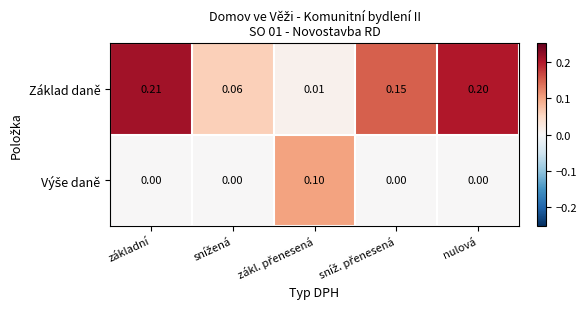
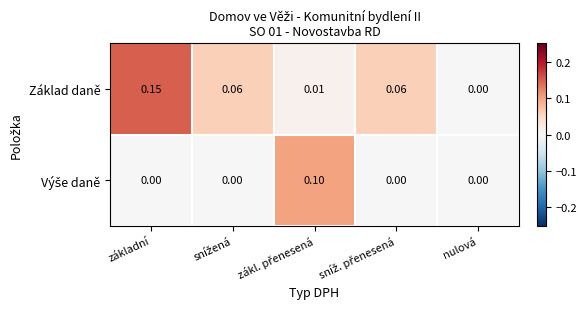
  {
    "Základ daně": {
-     "základní": 0.21,
+     "základní": 0.15,
      "snížená": 0.06,
      "zákl. přenesená": 0.01,
-     "sníž. přenesená": 0.15,
-     "nulová": 0.20
+     "sníž. přenesená": 0.06,
+     "nulová": 0.00
    },
    "Výše daně": {
      "základní": 0.00,
      "snížená": 0.00,
      "zákl. přenesená": 0.10,
      "sníž. přenesená": 0.00,
      "nulová": 0.00
    }
  }
